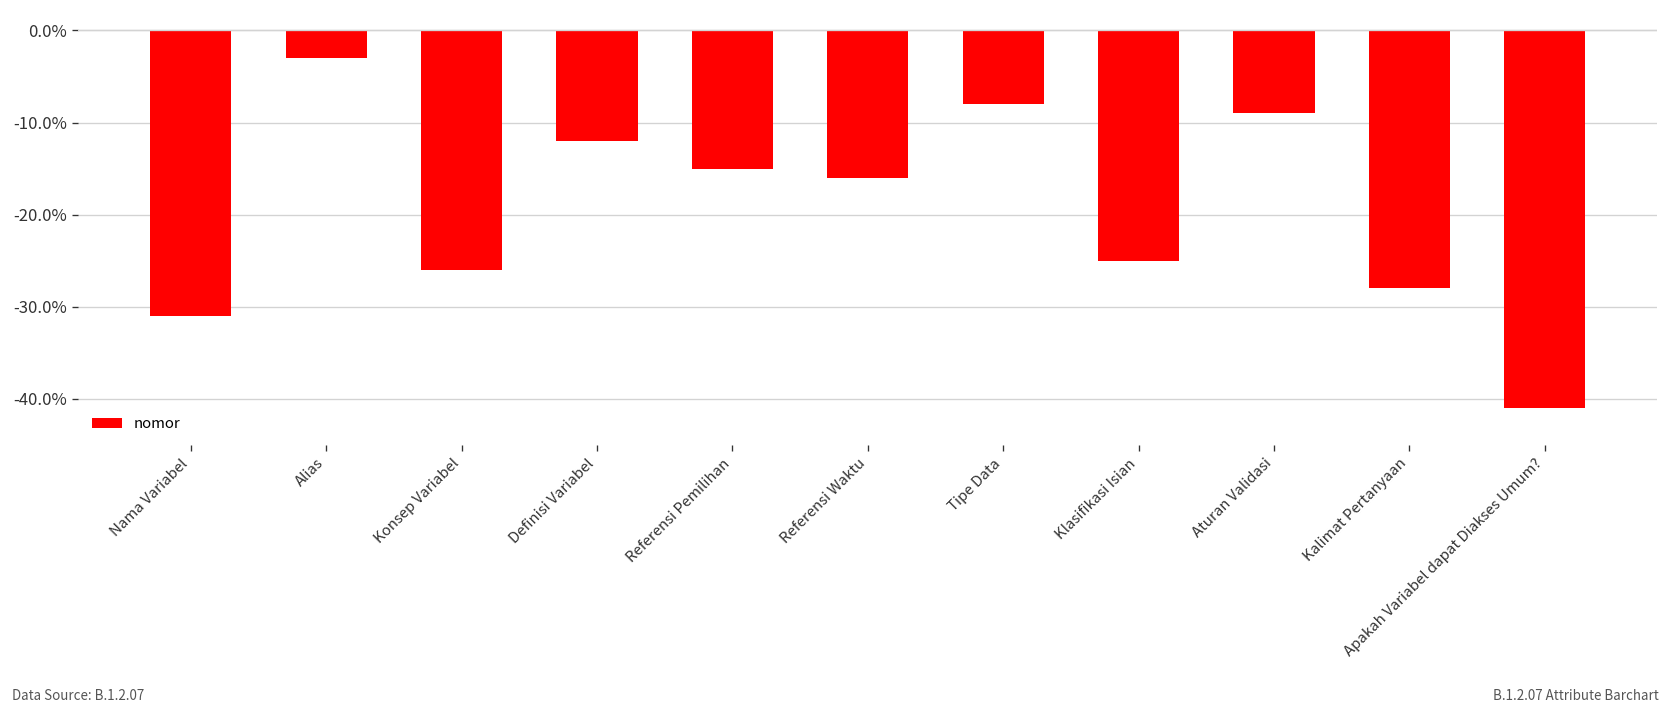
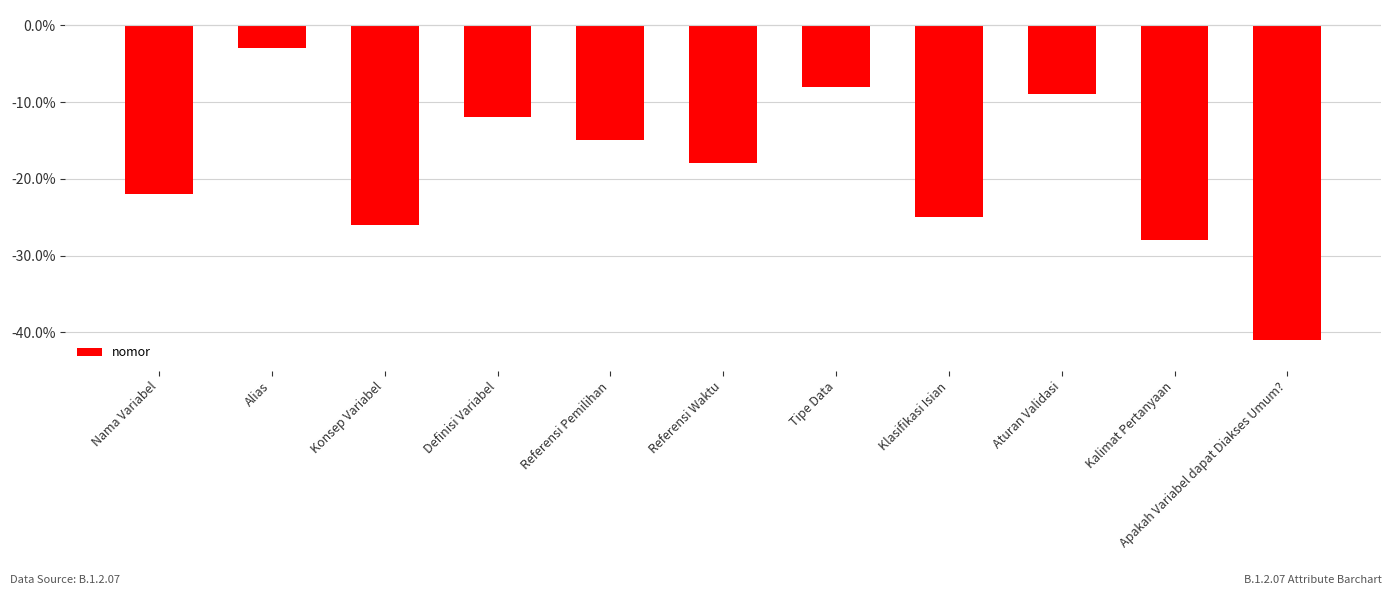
  {
-   "Nama Variabel": "-31%",
+   "Nama Variabel": "-22%",
    "Alias": "-3%",
    "Konsep Variabel": "-26%",
    "Definisi Variabel": "-12%",
    "Referensi Pemilihan": "-15%",
-   "Referensi Waktu": "-16%",
+   "Referensi Waktu": "-18%",
    "Tipe Data": "-8%",
    "Klasifikasi Isian": "-25%",
    "Aturan Validasi": "-9%",
    "Kalimat Pertanyaan": "-28%",
    "Apakah Variabel dapat Diakses Umum?": "-41%"
  }
